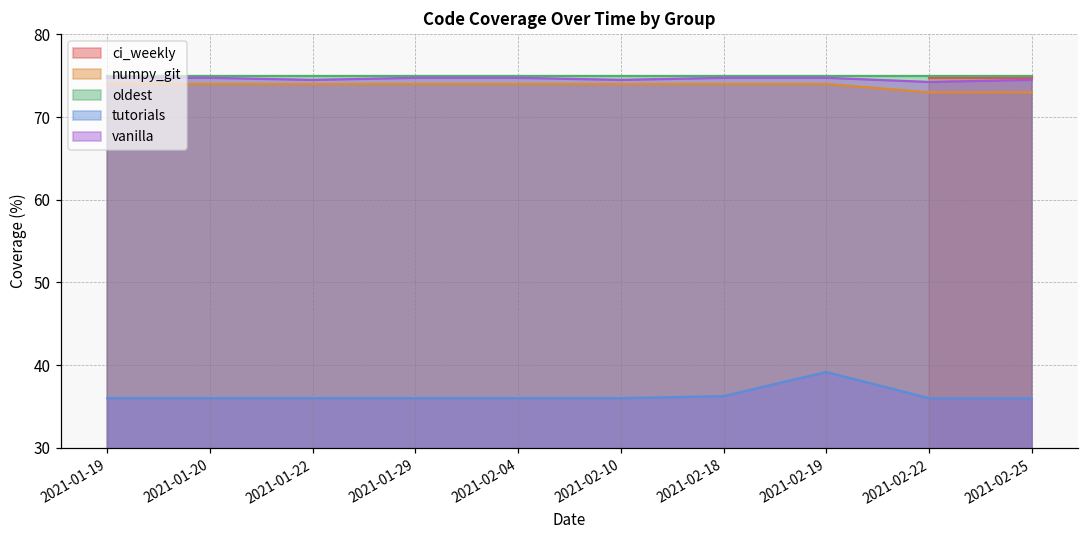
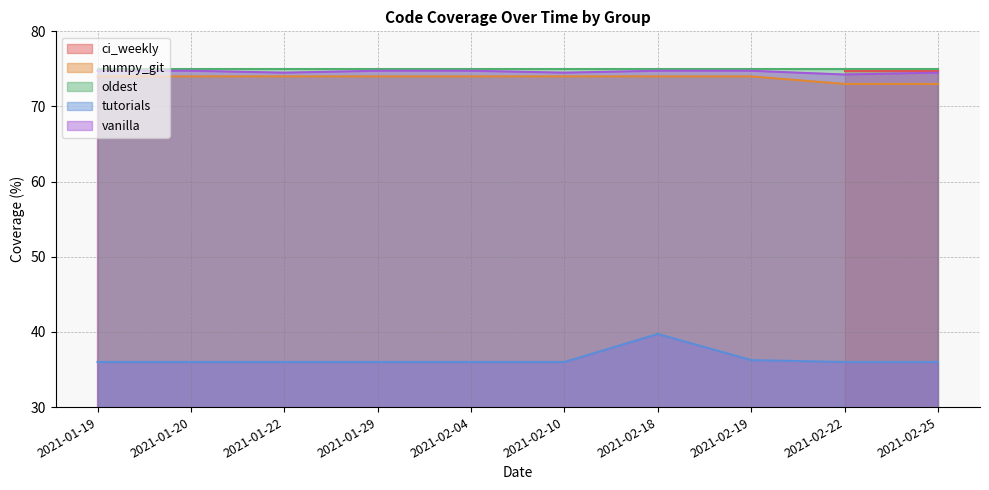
  {
    "oldest": {
      "2021-01-22": 75,
      "2021-02-10": 75
    },
    "tutorials": {
      "2021-01-19": 36,
      "2021-01-20": 36,
      "2021-01-22": 36,
      "2021-01-29": 36,
      "2021-02-04": 36,
      "2021-02-10": 36,
-     "2021-02-18": 36,
-     "2021-02-19": 39,
+     "2021-02-18": 40,
+     "2021-02-19": 36,
      "2021-02-22": 36,
      "2021-02-25": 36
    },
    "vanilla": {
      "2021-01-22": 75,
      "2021-02-10": 75,
      "2021-02-22": 74
    }
  }
